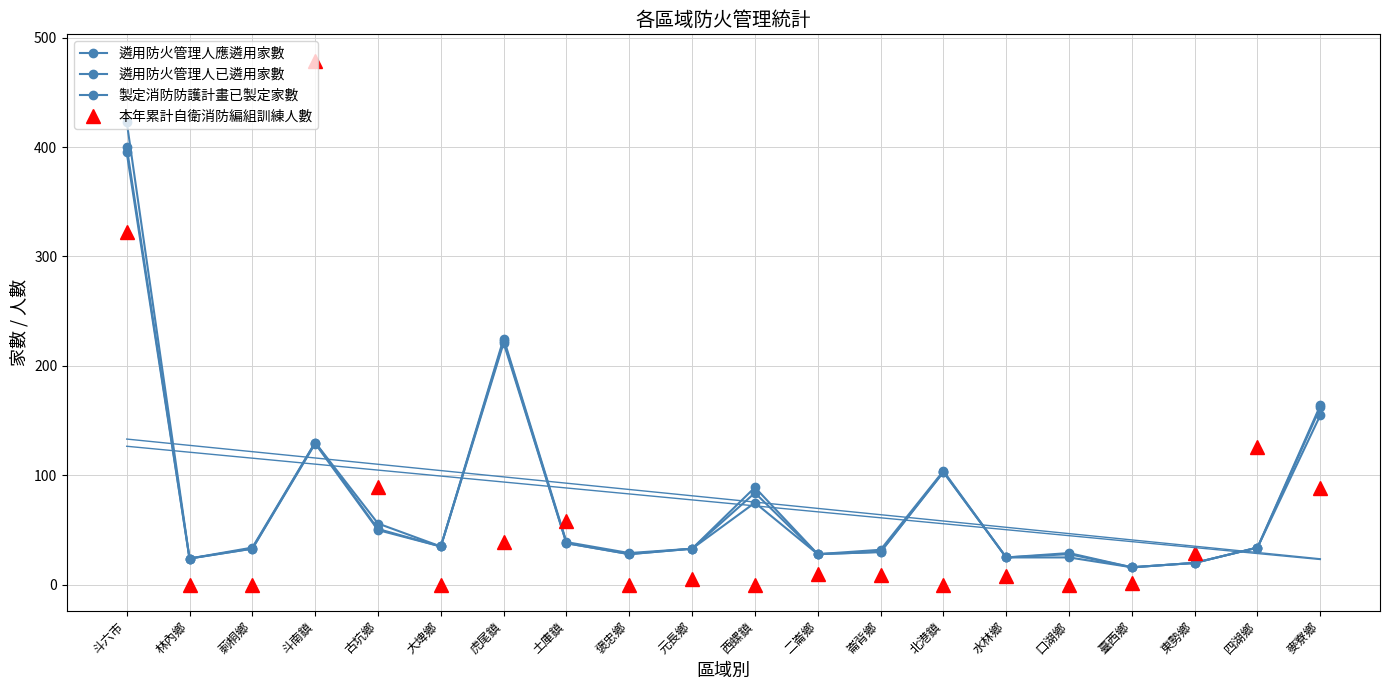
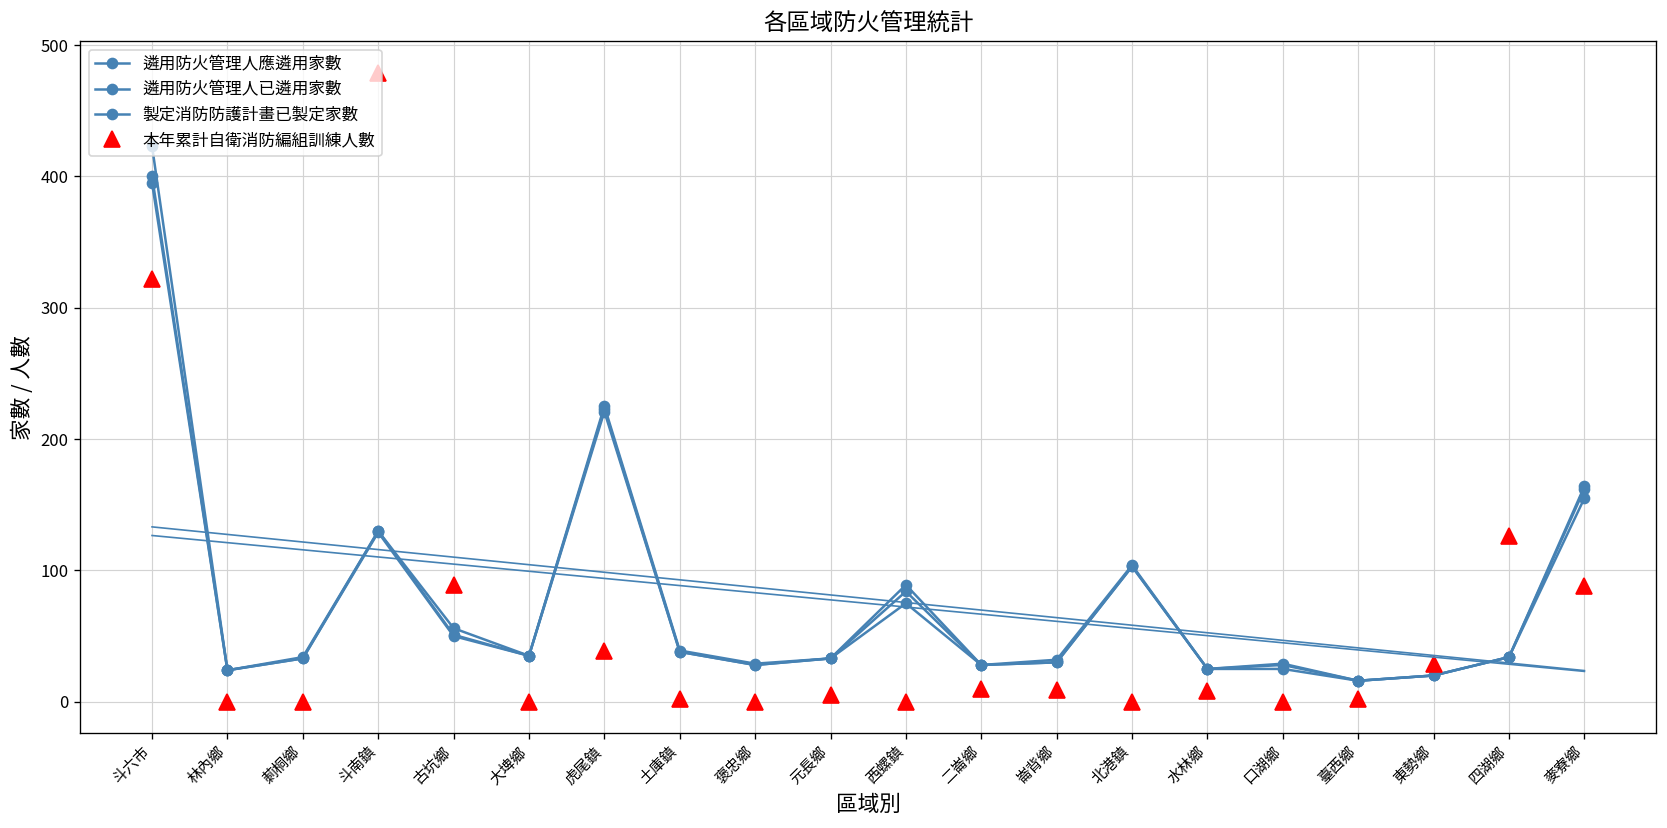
  {
    "本年累計自衛消防編組訓練人數": {
      "斗六市": 322,
      "林內鄉": 0,
      "莿桐鄉": 0,
      "古坑鄉": 89,
      "大埤鄉": 0,
      "虎尾鎮": 39,
-     "土庫鎮": 58,
+     "土庫鎮": 2,
      "褒忠鄉": 0,
      "元長鄉": 5,
      "西螺鎮": 0,
      "二崙鄉": 10,
      "崙背鄉": 9,
      "北港鎮": 0,
      "水林鄉": 8,
      "口湖鄉": 0,
      "臺西鄉": 2,
      "東勢鄉": 29,
      "四湖鄉": 126,
      "麥寮鄉": 88
    }
  }
